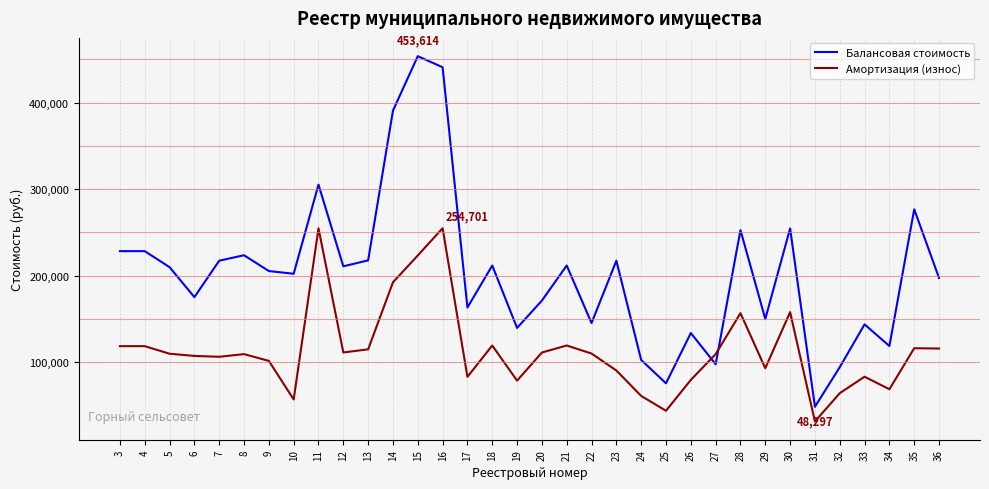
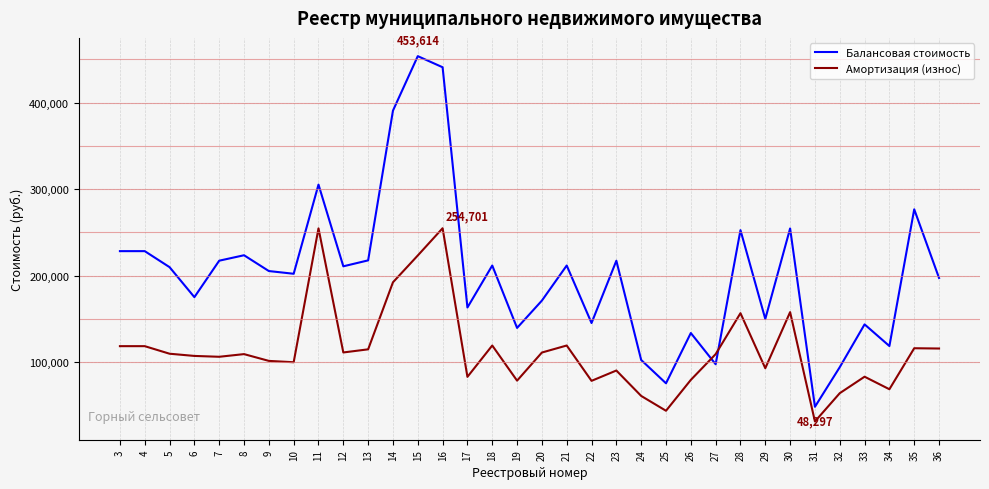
  {
    "Балансовая стоимость": {
      "15": "453,614"
    },
    "Амортизация (износ)": {
      "3": "120,000",
      "4": "120,000",
      "5": "110,000",
      "6": "110,000",
      "7": "110,000",
      "8": "110,000",
      "9": "100,000",
-     "10": "60,000",
+     "10": "100,000",
      "11": "250,000",
      "12": "110,000",
      "13": "110,000",
      "14": "190,000",
      "15": "220,000",
      "17": "80,000",
      "18": "120,000",
      "19": "80,000",
      "20": "110,000",
      "21": "120,000",
-     "22": "110,000",
+     "22": "80,000",
      "23": "90,000",
      "24": "60,000",
      "25": "40,000",
      "26": "80,000",
      "27": "110,000",
      "28": "160,000",
      "29": "90,000",
      "30": "160,000",
      "32": "60,000",
      "33": "80,000",
      "34": "70,000",
      "35": "120,000",
      "36": "120,000"
    }
  }
